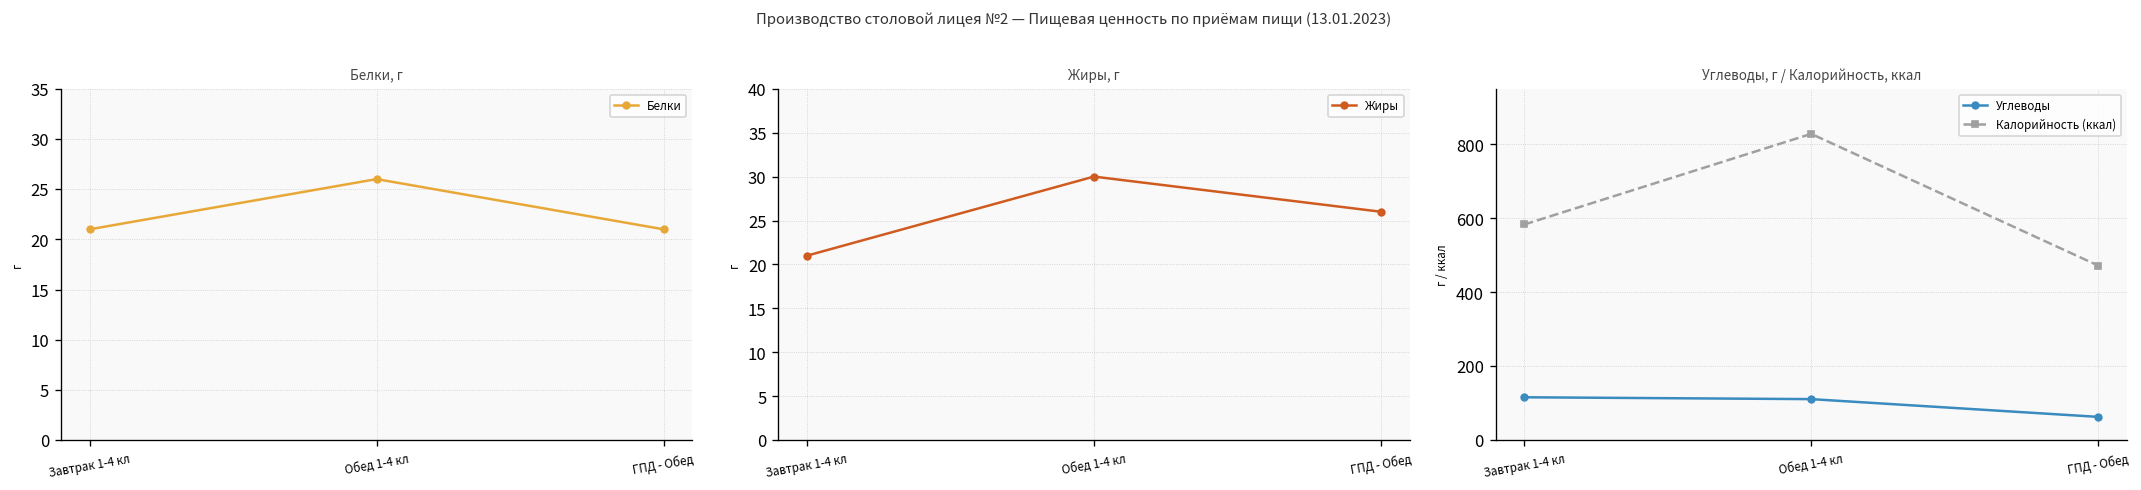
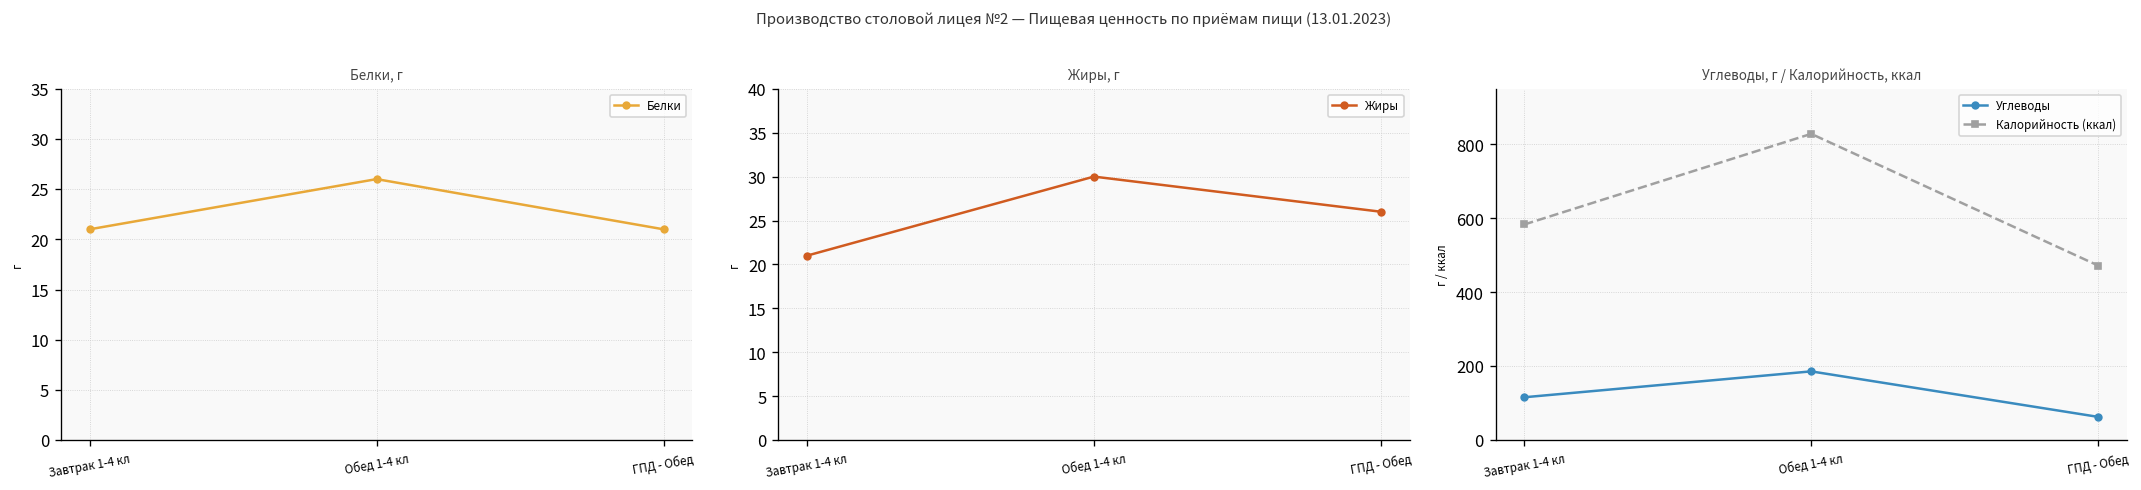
  {
    "Белки, г": {
      "Завтрак 1-4 кл": 21,
      "Обед 1-4 кл": 26,
      "ГПД - Обед": 21
    },
    "Жиры, г": {
      "Завтрак 1-4 кл": 21,
      "Обед 1-4 кл": 30,
      "ГПД - Обед": 26
    },
    "Углеводы, г / Калорийность, ккал": {
      "Углеводы": {
        "Завтрак 1-4 кл": 120,
-       "Обед 1-4 кл": 110,
+       "Обед 1-4 кл": 190,
        "ГПД - Обед": 60
      },
      "Калорийность (ккал)": {
        "Завтрак 1-4 кл": 580,
        "Обед 1-4 кл": 830,
        "ГПД - Обед": 470
      }
    }
  }
